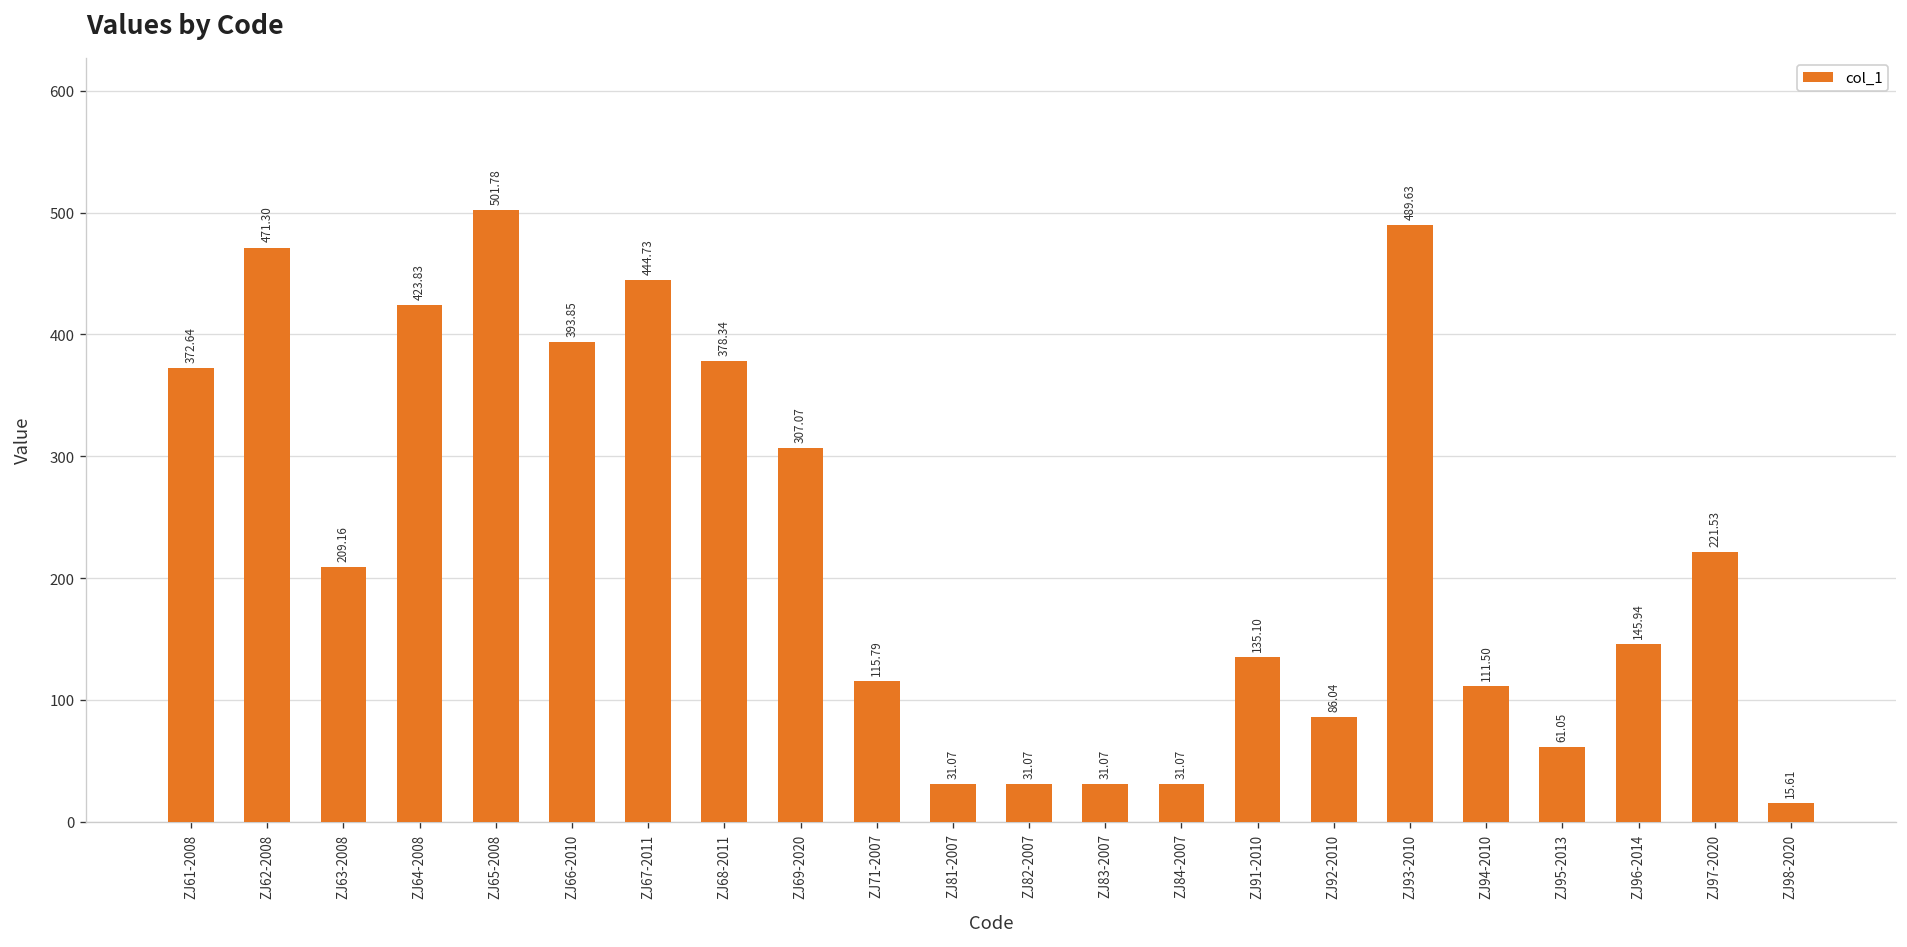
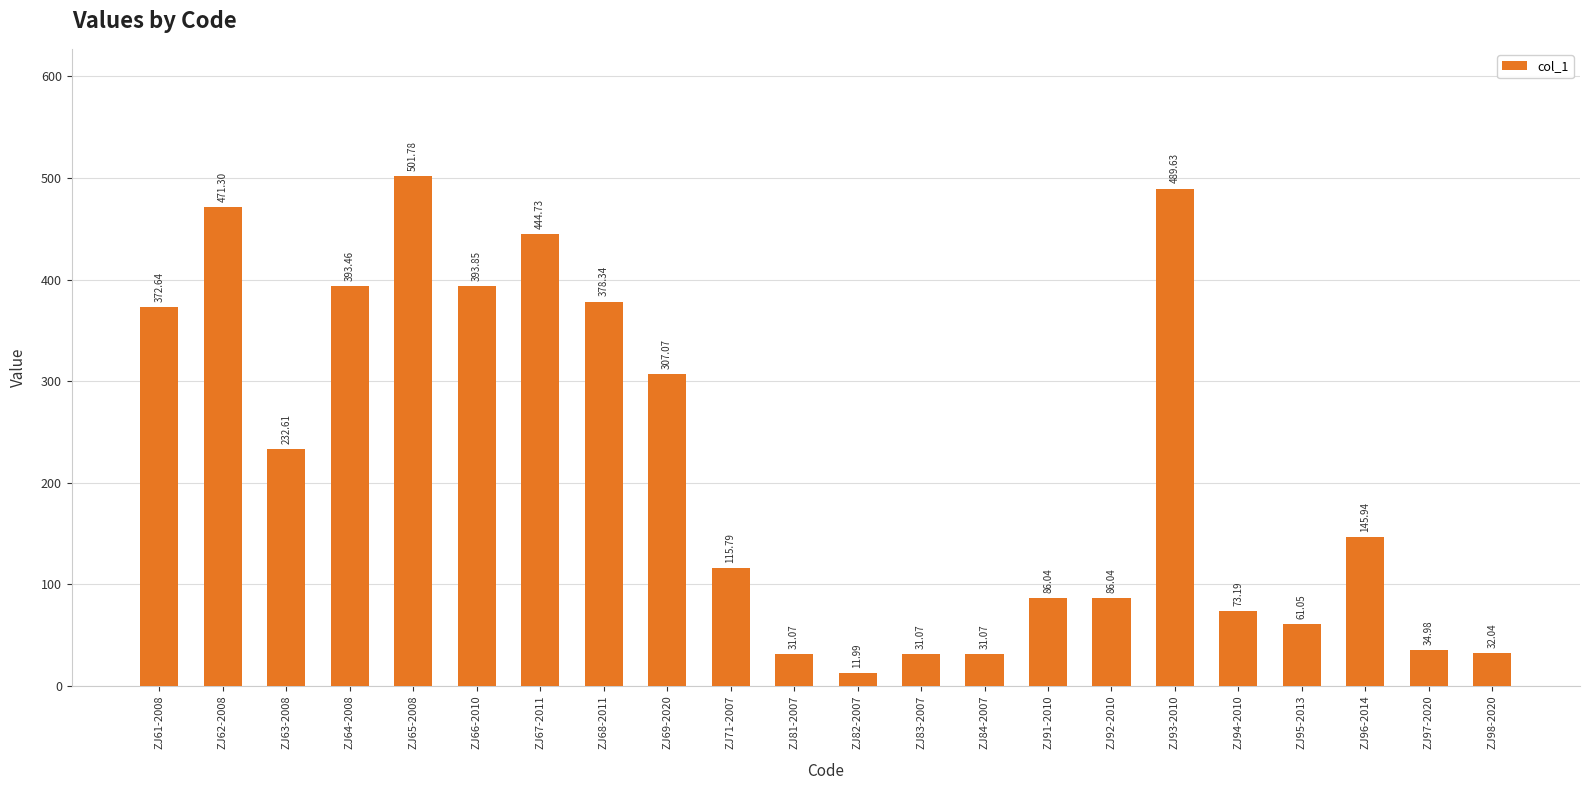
  {
    "ZJ61-2008": 372.64,
    "ZJ62-2008": 471.30,
-   "ZJ63-2008": 209.16,
-   "ZJ64-2008": 423.83,
+   "ZJ63-2008": 232.61,
+   "ZJ64-2008": 393.46,
    "ZJ65-2008": 501.78,
    "ZJ66-2010": 393.85,
    "ZJ67-2011": 444.73,
    "ZJ68-2011": 378.34,
    "ZJ69-2020": 307.07,
    "ZJ71-2007": 115.79,
    "ZJ81-2007": 31.07,
-   "ZJ82-2007": 31.07,
+   "ZJ82-2007": 11.99,
    "ZJ83-2007": 31.07,
    "ZJ84-2007": 31.07,
-   "ZJ91-2010": 135.10,
+   "ZJ91-2010": 86.04,
    "ZJ92-2010": 86.04,
    "ZJ93-2010": 489.63,
-   "ZJ94-2010": 111.50,
+   "ZJ94-2010": 73.19,
    "ZJ95-2013": 61.05,
    "ZJ96-2014": 145.94,
-   "ZJ97-2020": 221.53,
-   "ZJ98-2020": 15.61
+   "ZJ97-2020": 34.98,
+   "ZJ98-2020": 32.04
  }
